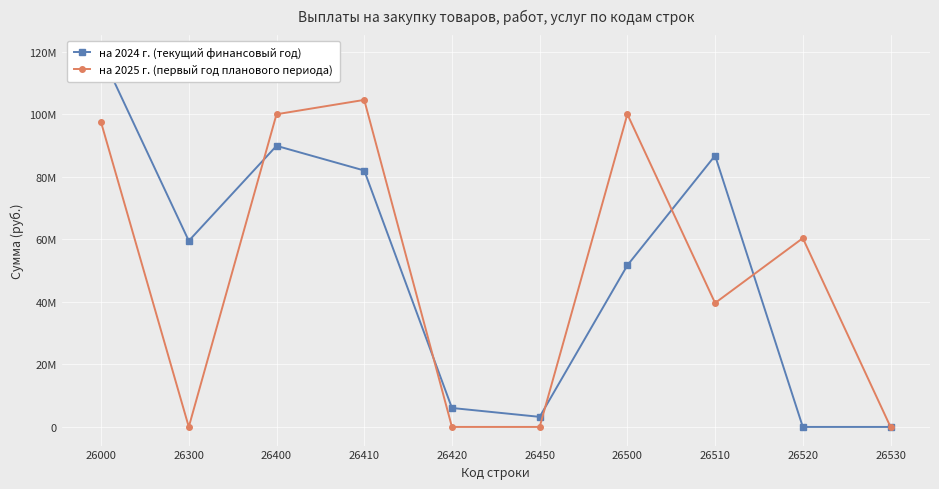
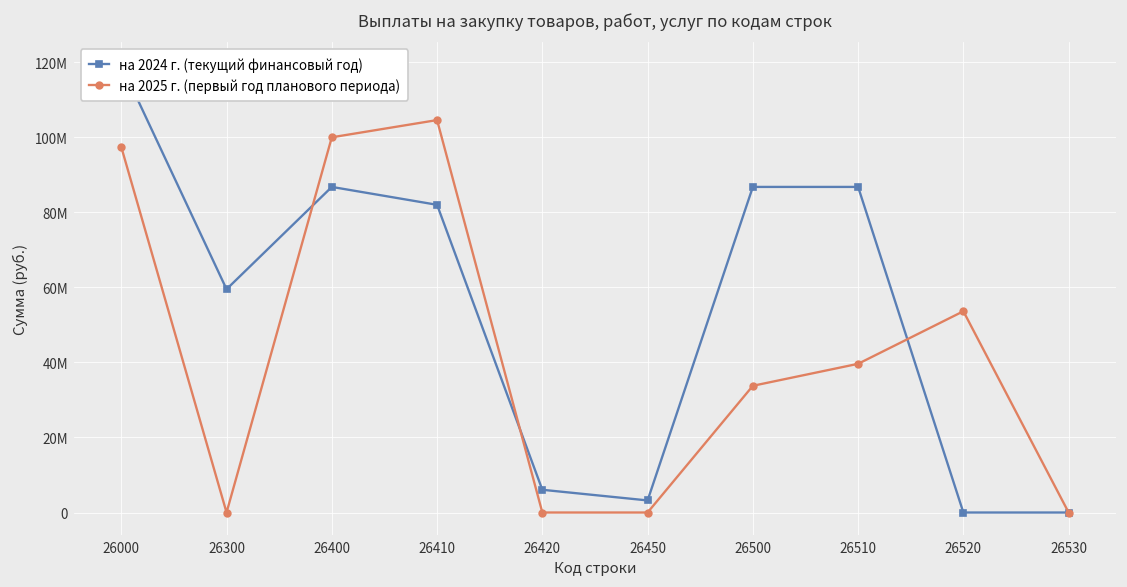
  {
    "на 2024 г. (текущий финансовый год)": {
      "26300": 59000000,
-     "26400": 90000000,
+     "26400": 87000000,
      "26410": 82000000,
      "26420": 6000000,
      "26450": 3000000,
-     "26500": 52000000,
+     "26500": 87000000,
      "26510": 87000000,
      "26520": 0
    },
    "на 2025 г. (первый год планового периода)": {
      "26000": 97000000,
      "26300": 0,
      "26400": 100000000,
      "26410": 105000000,
      "26420": 0,
      "26450": 0,
-     "26500": 100000000,
+     "26500": 34000000,
      "26510": 40000000,
-     "26520": 60000000
+     "26520": 54000000
    }
  }
